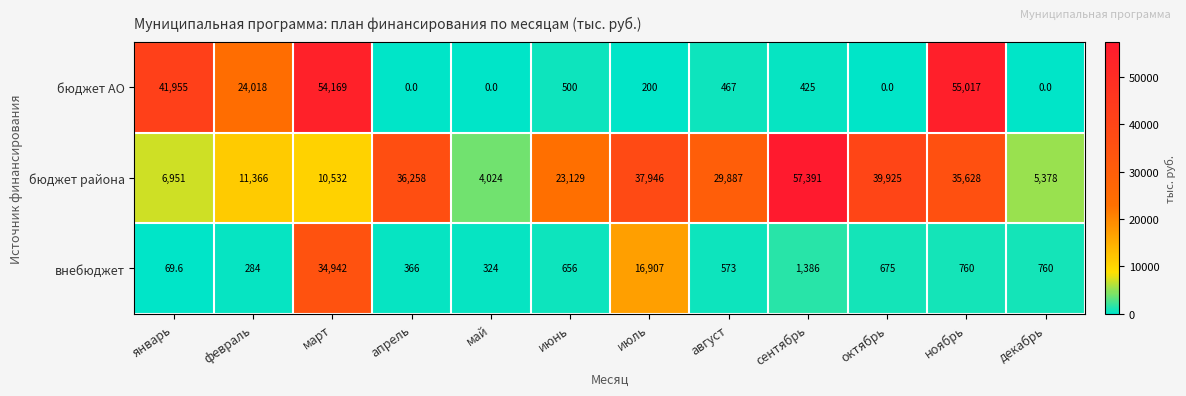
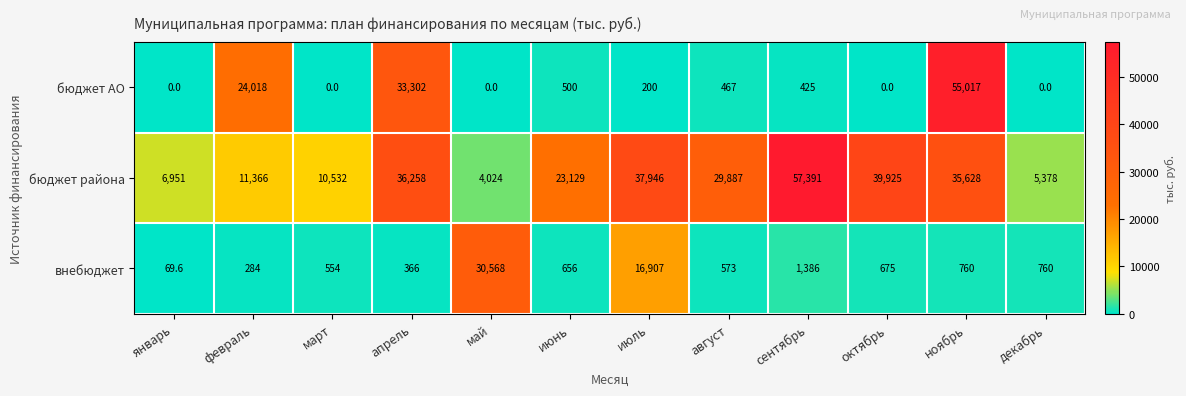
  {
    "бюджет АО": {
-     "январь": "41,955",
+     "январь": "0.0",
      "февраль": "24,018",
-     "март": "54,169",
-     "апрель": "0.0",
+     "март": "0.0",
+     "апрель": "33,302",
      "май": "0.0",
      "июнь": "500",
      "июль": "200",
      "август": "467",
      "сентябрь": "425",
      "октябрь": "0.0",
      "ноябрь": "55,017",
      "декабрь": "0.0"
    },
    "бюджет района": {
      "январь": "6,951",
      "февраль": "11,366",
      "март": "10,532",
      "апрель": "36,258",
      "май": "4,024",
      "июнь": "23,129",
      "июль": "37,946",
      "август": "29,887",
      "сентябрь": "57,391",
      "октябрь": "39,925",
      "ноябрь": "35,628",
      "декабрь": "5,378"
    },
    "внебюджет": {
      "январь": "69.6",
      "февраль": "284",
-     "март": "34,942",
+     "март": "554",
      "апрель": "366",
-     "май": "324",
+     "май": "30,568",
      "июнь": "656",
      "июль": "16,907",
      "август": "573",
      "сентябрь": "1,386",
      "октябрь": "675",
      "ноябрь": "760",
      "декабрь": "760"
    }
  }
